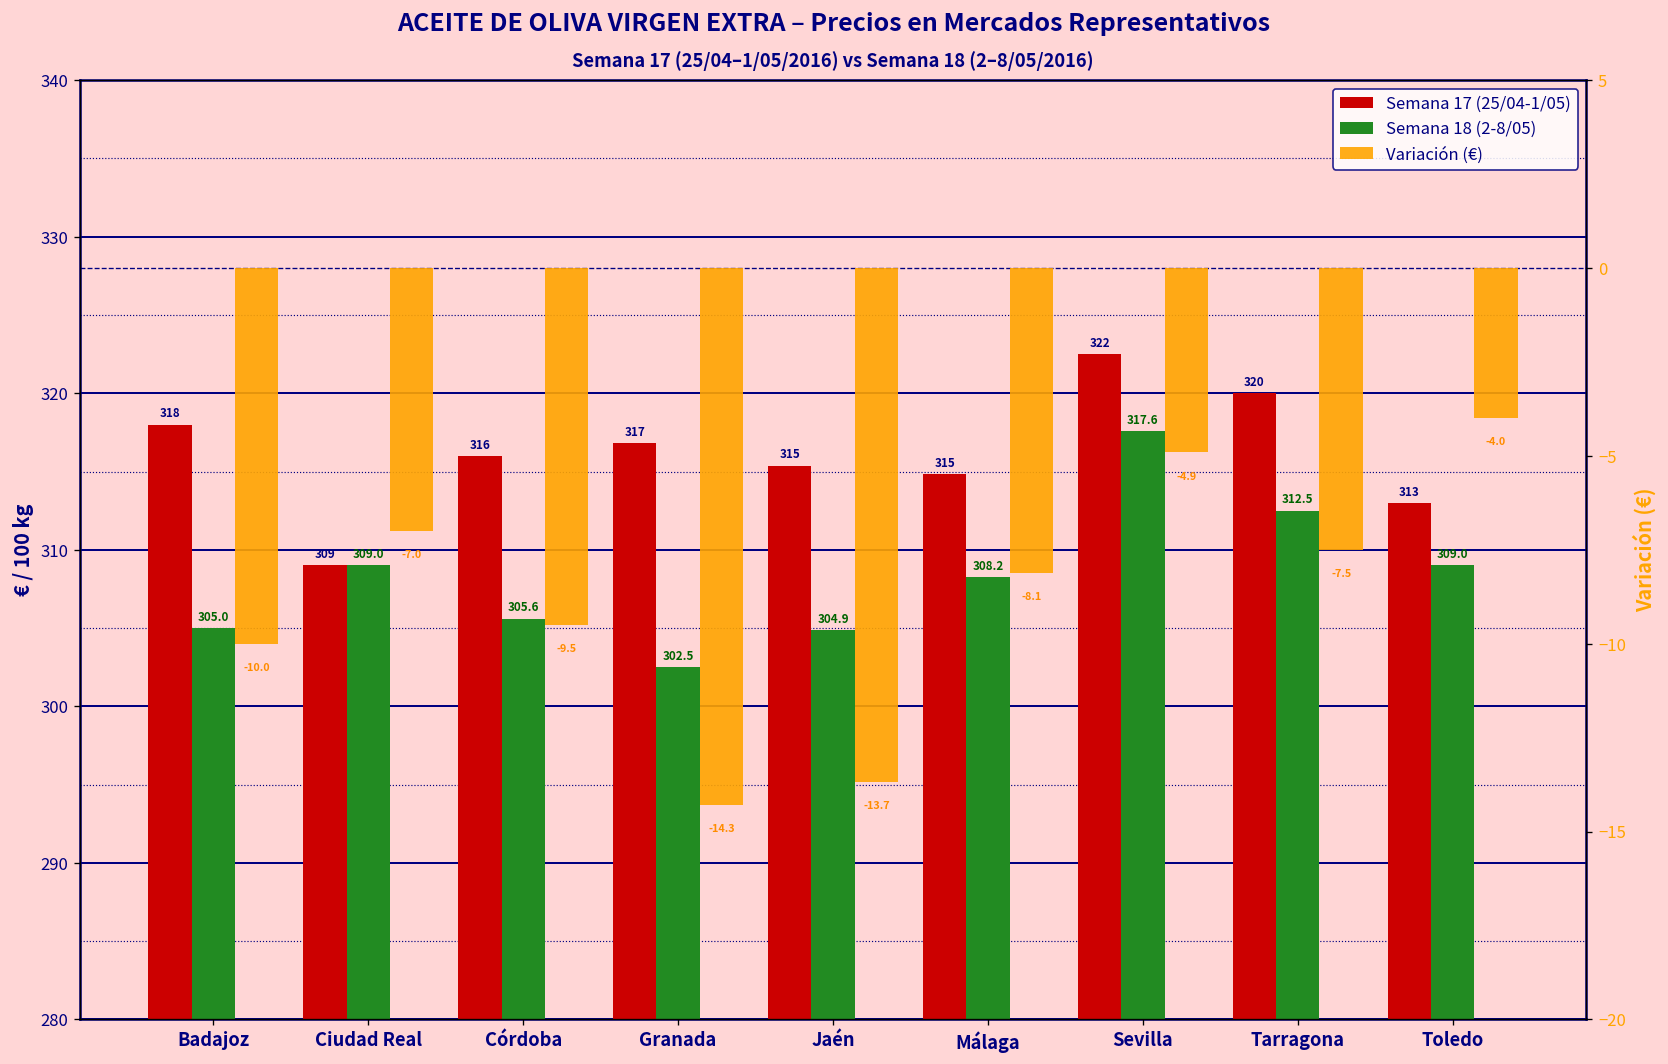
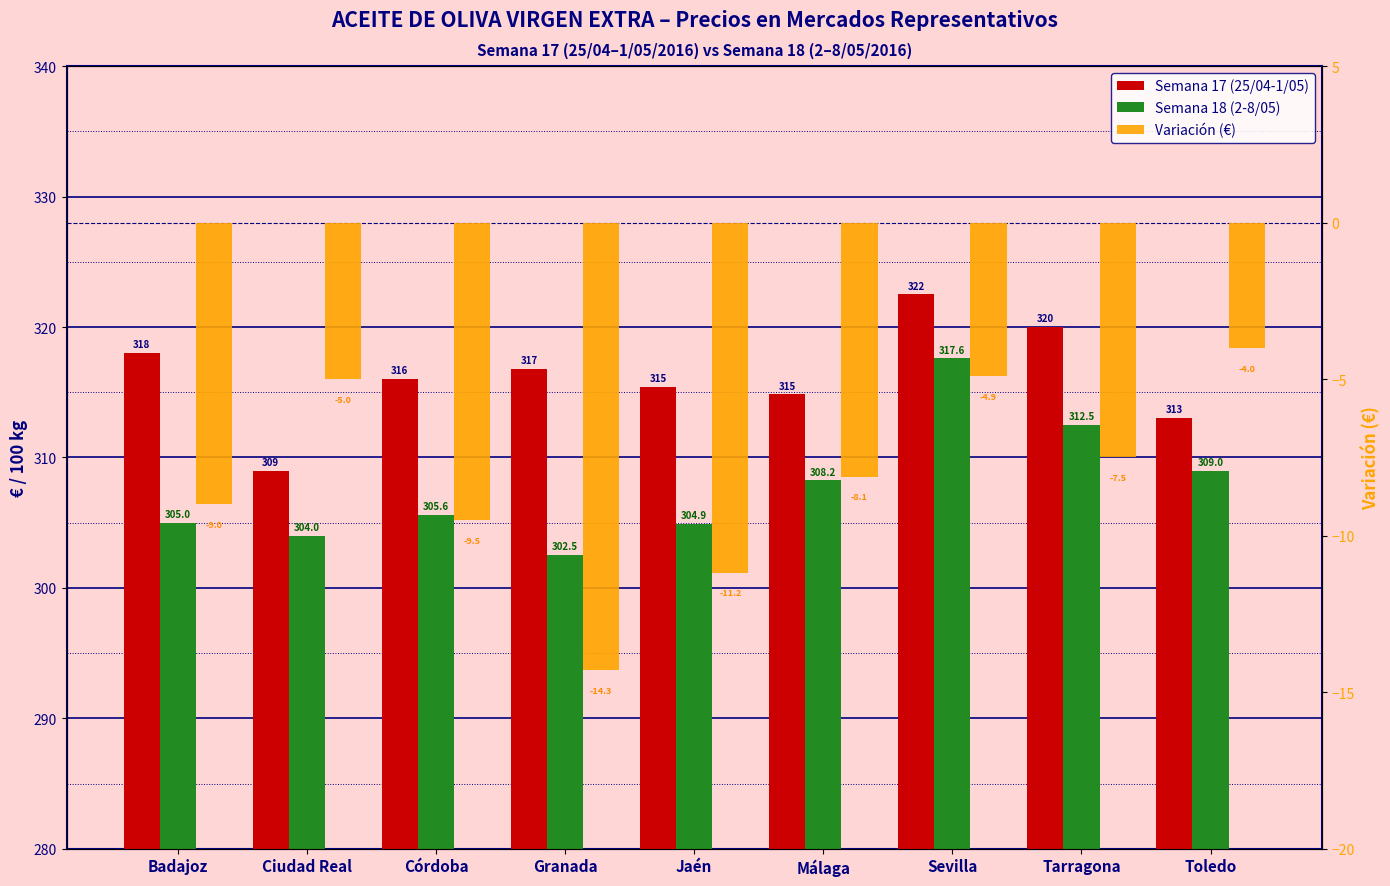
  {
    "Semana 17 (25/04-1/05)": {
      "Badajoz": 318,
      "Ciudad Real": 309,
      "Córdoba": 316,
      "Granada": 317,
      "Jaén": 315,
      "Málaga": 315,
      "Sevilla": 322,
      "Tarragona": 320,
      "Toledo": 313
    },
    "Semana 18 (2-8/05)": {
      "Badajoz": 305.0,
-     "Ciudad Real": 309.0,
+     "Ciudad Real": 304.0,
      "Córdoba": 305.6,
      "Granada": 302.5,
      "Jaén": 304.9,
      "Málaga": 308.2,
      "Sevilla": 317.6,
      "Tarragona": 312.5,
      "Toledo": 309.0
    },
    "Variación (€)": {
-     "Badajoz": -10.0,
-     "Ciudad Real": -7.0,
+     "Badajoz": -9.0,
+     "Ciudad Real": -5.0,
      "Córdoba": -9.5,
      "Granada": -14.3,
-     "Jaén": -13.7,
+     "Jaén": -11.2,
      "Málaga": -8.1,
      "Sevilla": -4.9,
      "Tarragona": -7.5,
      "Toledo": -4.0
    }
  }
